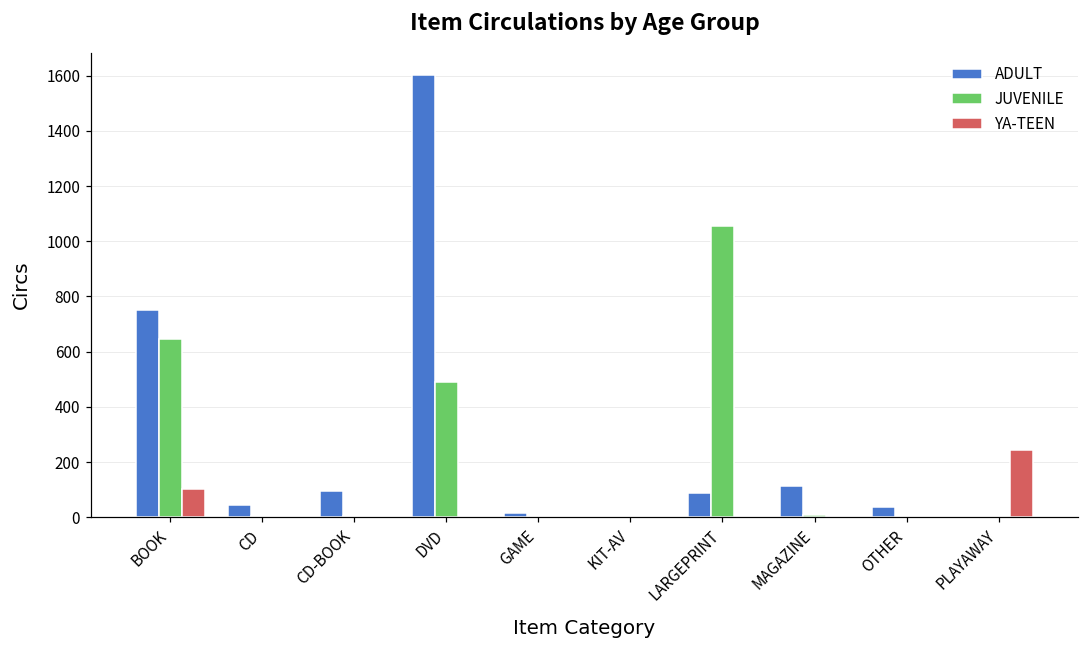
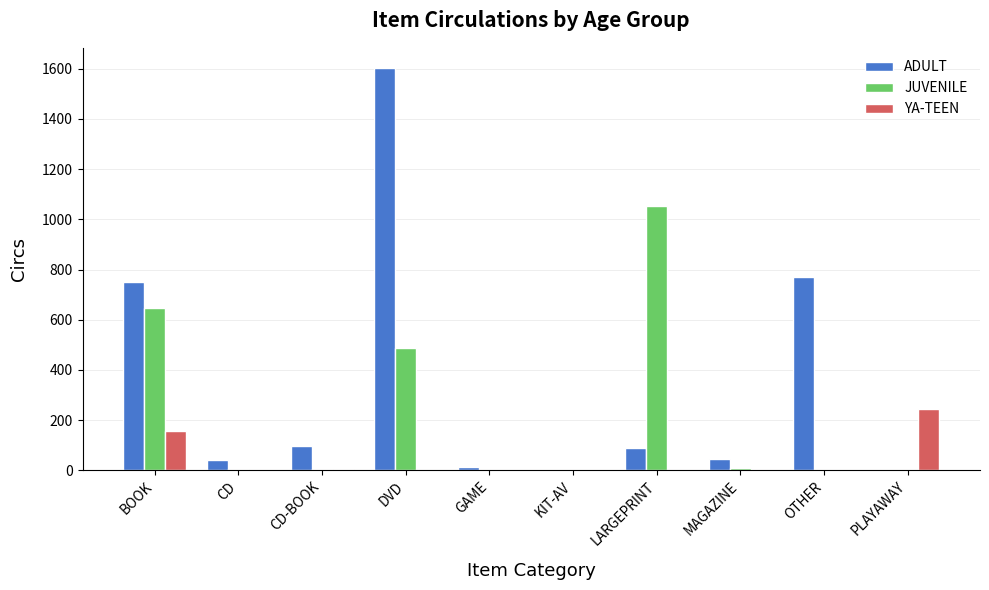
  {
    "ADULT": {
      "BOOK": 750,
      "CD": 40,
      "CD-BOOK": 100,
      "DVD": 1600,
      "GAME": 10,
      "LARGEPRINT": 90,
-     "MAGAZINE": 110,
-     "OTHER": 40,
+     "MAGAZINE": 50,
+     "OTHER": 770,
      "PLAYAWAY": 0
    },
    "JUVENILE": {
      "BOOK": 650,
      "DVD": 490,
      "KIT-AV": 0,
      "LARGEPRINT": 1060,
      "OTHER": 0,
      "PLAYAWAY": 0
    },
    "YA-TEEN": {
-     "BOOK": 100,
+     "BOOK": 160,
      "CD": 0,
      "GAME": 0,
      "KIT-AV": 0,
      "LARGEPRINT": 0,
      "MAGAZINE": 0,
      "OTHER": 0,
      "PLAYAWAY": 240
    }
  }
